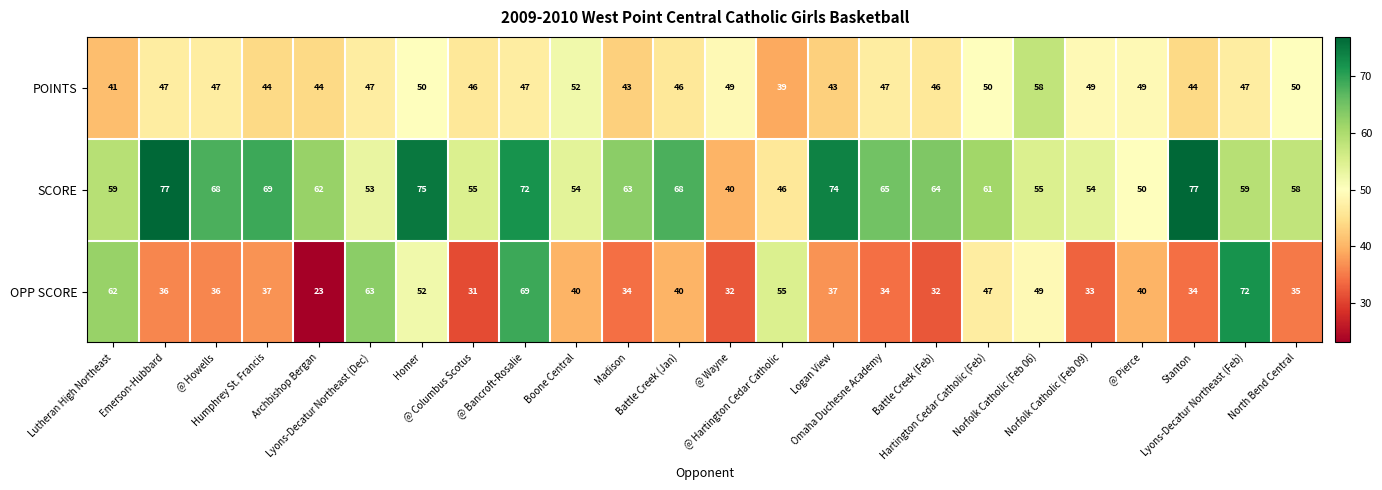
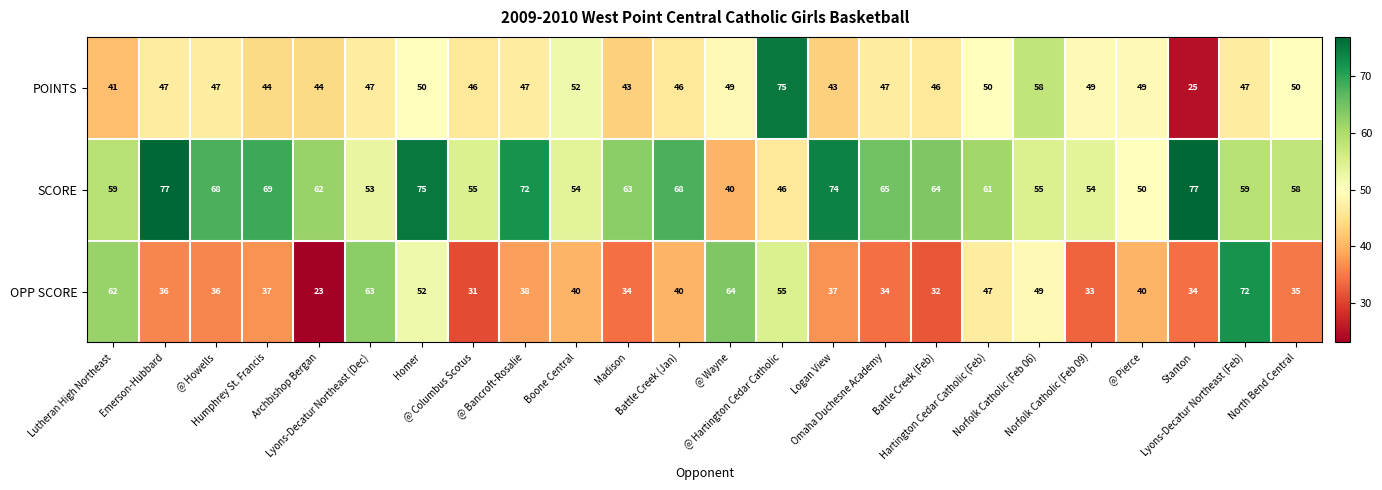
  {
    "POINTS": {
      "Lutheran High Northeast": 41,
      "Emerson-Hubbard": 47,
      "@ Howells": 47,
      "Humphrey St. Francis": 44,
      "Archbishop Bergan": 44,
      "Lyons-Decatur Northeast (Dec)": 47,
      "Homer": 50,
      "@ Columbus Scotus": 46,
      "@ Bancroft-Rosalie": 47,
      "Boone Central": 52,
      "Madison": 43,
      "Battle Creek (Jan)": 46,
      "@ Wayne": 49,
-     "@ Hartington Cedar Catholic": 39,
+     "@ Hartington Cedar Catholic": 75,
      "Logan View": 43,
      "Omaha Duchesne Academy": 47,
      "Battle Creek (Feb)": 46,
      "Hartington Cedar Catholic (Feb)": 50,
      "Norfolk Catholic (Feb 06)": 58,
      "Norfolk Catholic (Feb 09)": 49,
      "@ Pierce": 49,
-     "Stanton": 44,
+     "Stanton": 25,
      "Lyons-Decatur Northeast (Feb)": 47,
      "North Bend Central": 50
    },
    "SCORE": {
      "Lutheran High Northeast": 59,
      "Emerson-Hubbard": 77,
      "@ Howells": 68,
      "Humphrey St. Francis": 69,
      "Archbishop Bergan": 62,
      "Lyons-Decatur Northeast (Dec)": 53,
      "Homer": 75,
      "@ Columbus Scotus": 55,
      "@ Bancroft-Rosalie": 72,
      "Boone Central": 54,
      "Madison": 63,
      "Battle Creek (Jan)": 68,
      "@ Wayne": 40,
      "@ Hartington Cedar Catholic": 46,
      "Logan View": 74,
      "Omaha Duchesne Academy": 65,
      "Battle Creek (Feb)": 64,
      "Hartington Cedar Catholic (Feb)": 61,
      "Norfolk Catholic (Feb 06)": 55,
      "Norfolk Catholic (Feb 09)": 54,
      "@ Pierce": 50,
      "Stanton": 77,
      "Lyons-Decatur Northeast (Feb)": 59,
      "North Bend Central": 58
    },
    "OPP SCORE": {
      "Lutheran High Northeast": 62,
      "Emerson-Hubbard": 36,
      "@ Howells": 36,
      "Humphrey St. Francis": 37,
      "Archbishop Bergan": 23,
      "Lyons-Decatur Northeast (Dec)": 63,
      "Homer": 52,
      "@ Columbus Scotus": 31,
-     "@ Bancroft-Rosalie": 69,
+     "@ Bancroft-Rosalie": 38,
      "Boone Central": 40,
      "Madison": 34,
      "Battle Creek (Jan)": 40,
-     "@ Wayne": 32,
+     "@ Wayne": 64,
      "@ Hartington Cedar Catholic": 55,
      "Logan View": 37,
      "Omaha Duchesne Academy": 34,
      "Battle Creek (Feb)": 32,
      "Hartington Cedar Catholic (Feb)": 47,
      "Norfolk Catholic (Feb 06)": 49,
      "Norfolk Catholic (Feb 09)": 33,
      "@ Pierce": 40,
      "Stanton": 34,
      "Lyons-Decatur Northeast (Feb)": 72,
      "North Bend Central": 35
    }
  }
